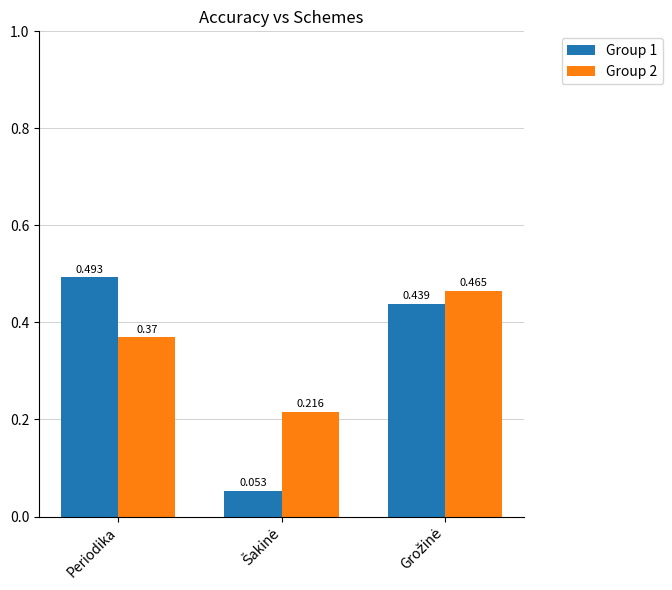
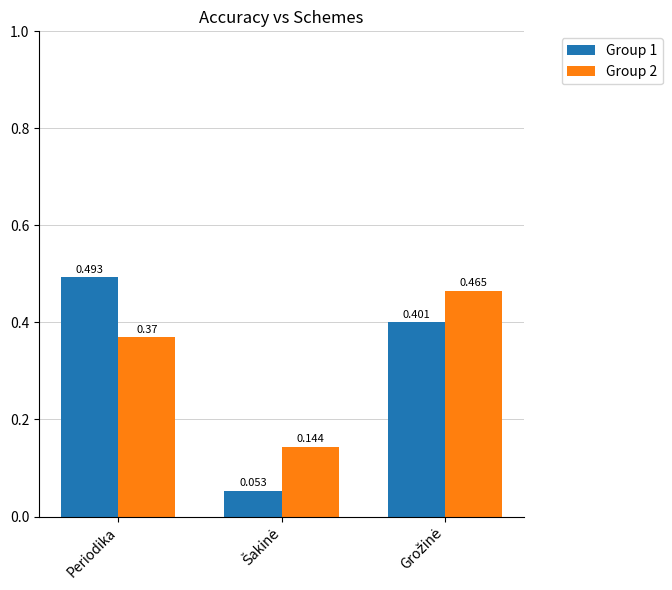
  {
    "Group 1": {
      "Periodika": 0.493,
      "Šakinė": 0.053,
-     "Grožinė": 0.439
+     "Grožinė": 0.401
    },
    "Group 2": {
      "Periodika": 0.37,
-     "Šakinė": 0.216,
+     "Šakinė": 0.144,
      "Grožinė": 0.465
    }
  }
